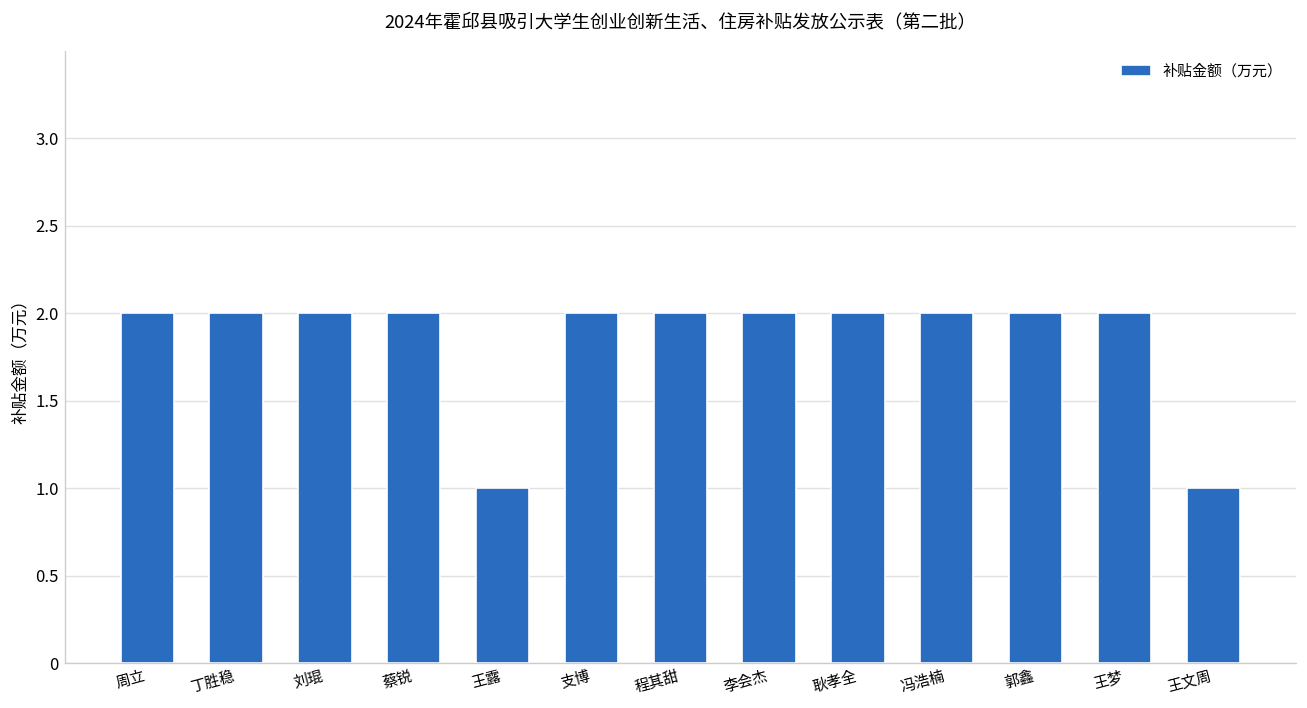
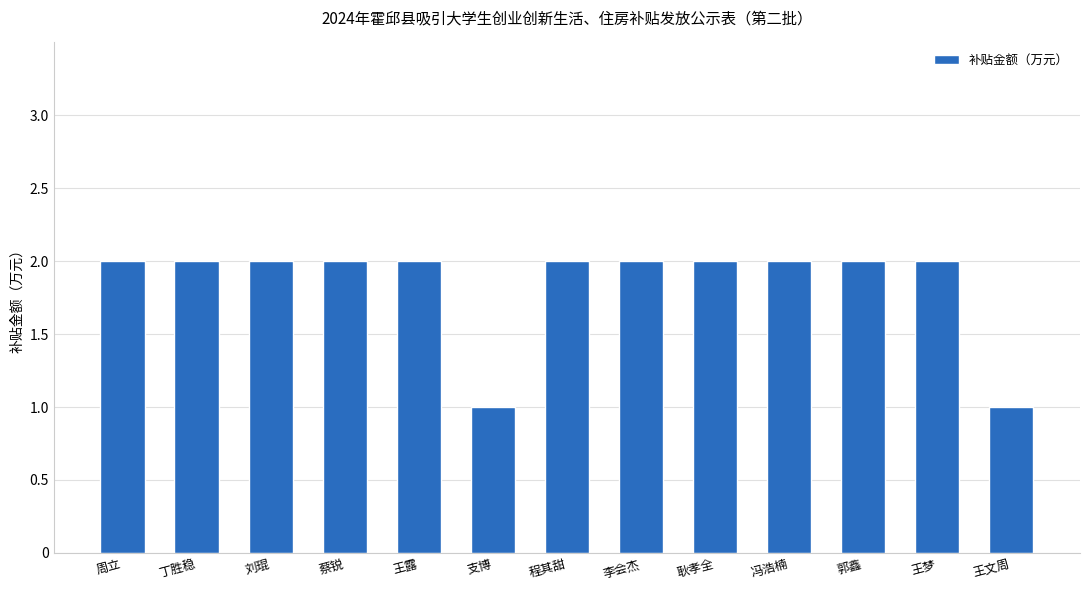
  {
    "周立": 2,
    "丁胜稳": 2,
    "刘琨": 2,
    "蔡锐": 2,
-   "王露": 1,
-   "支博": 2,
+   "王露": 2,
+   "支博": 1,
    "程其甜": 2,
    "李会杰": 2,
    "耿孝全": 2,
    "冯浩楠": 2,
    "郭鑫": 2,
    "王梦": 2,
    "王文周": 1
  }
